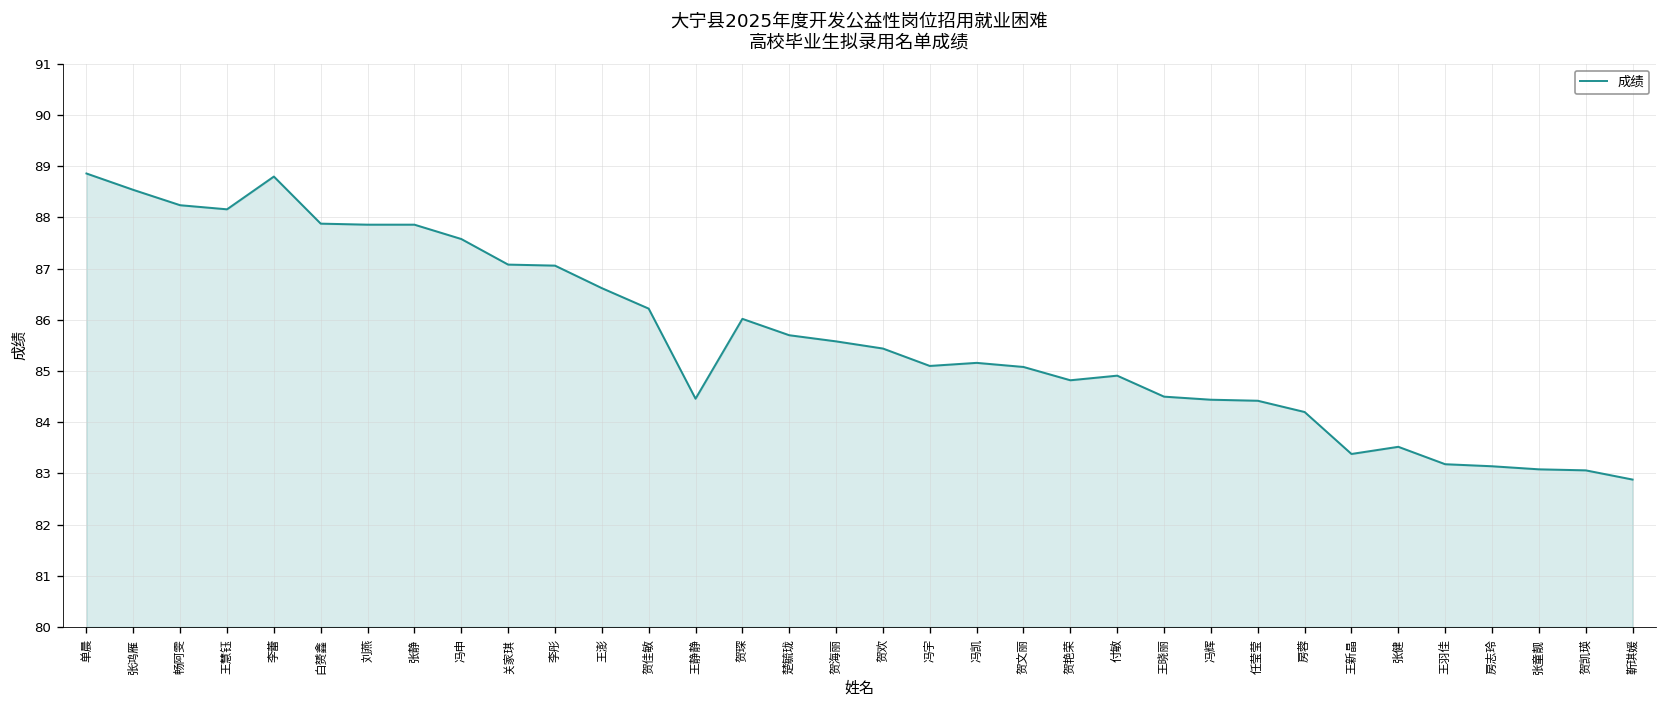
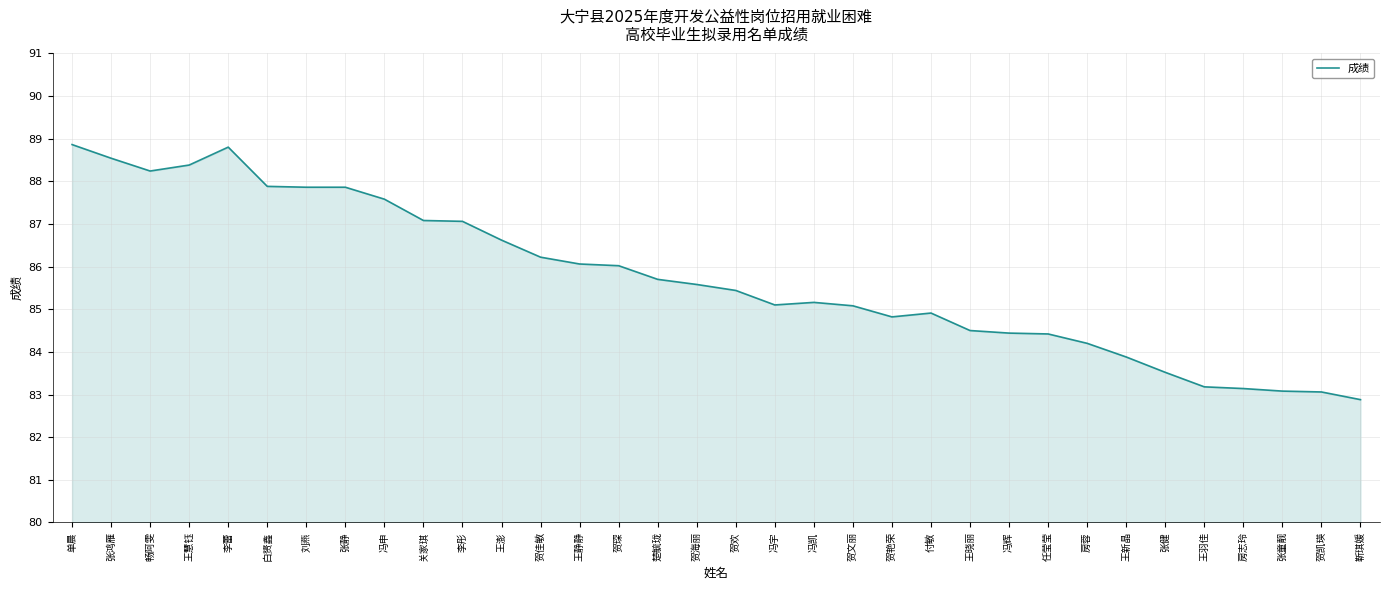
  {
    "单晨": 88.9,
    "张鸿雁": 88.5,
    "畅阿雯": 88.2,
-   "王慧钰": 88.2,
+   "王慧钰": 88.4,
    "李蕾": 88.8,
    "白赟鑫": 87.9,
    "刘燕": 87.9,
    "张静": 87.9,
    "冯申": 87.6,
    "关家琪": 87.1,
    "李彤": 87.1,
    "王澎": 86.6,
    "贺佳敏": 86.2,
-   "王静静": 84.5,
+   "王静静": 86.1,
    "贺琛": 86.0,
    "楚毓珑": 85.7,
    "贺海丽": 85.6,
    "贺欢": 85.4,
    "冯宇": 85.1,
    "冯凯": 85.2,
    "贺文丽": 85.1,
    "贺艳荣": 84.8,
    "付敏": 84.9,
    "王晓丽": 84.5,
    "冯辉": 84.4,
    "任莹莹": 84.4,
    "房蓉": 84.2,
-   "王新晶": 83.4,
+   "王新晶": 83.9,
    "张健": 83.5,
    "王羽佳": 83.2,
    "房志玲": 83.1,
    "张童靓": 83.1,
    "贺凯瑛": 83.1,
    "靳琪媛": 82.9
  }
